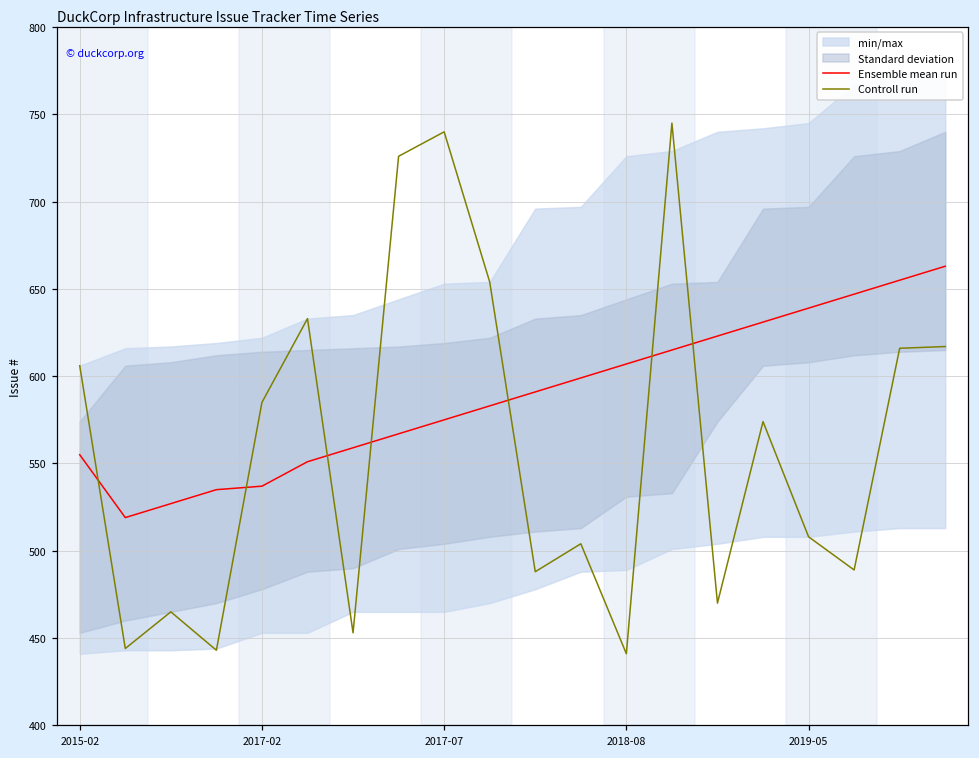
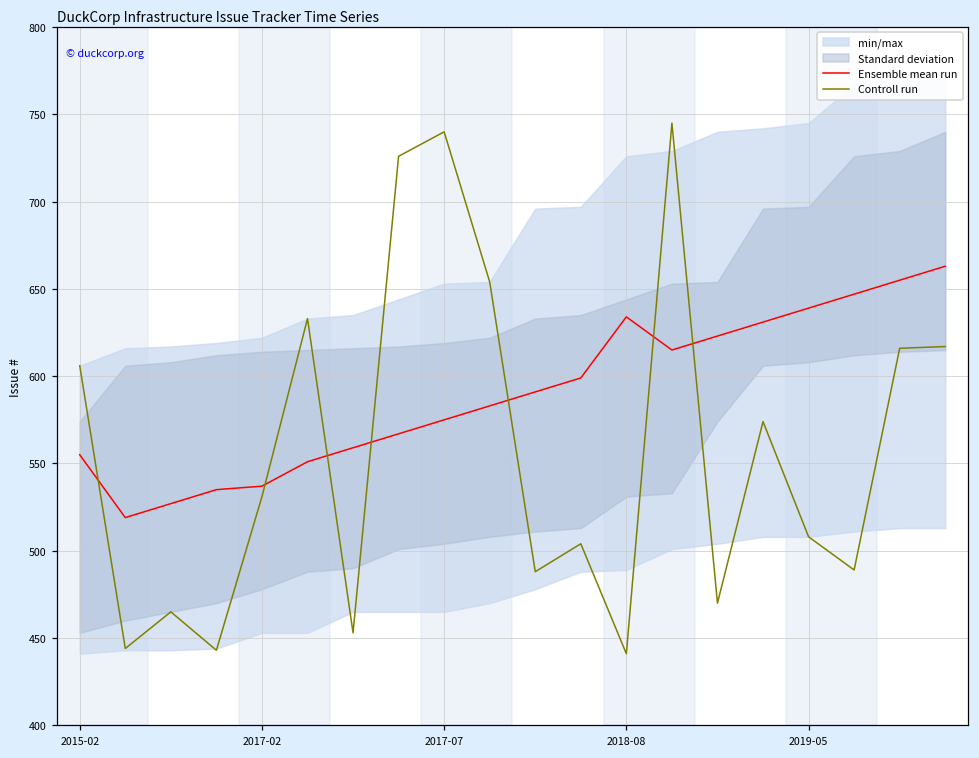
  {
    "Ensemble mean run": {
      "2015-02": 555,
      "2017-02": 537,
-     "2018-08": 607
+     "2018-08": 634
    },
    "Controll run": {
-     "2017-02": 585,
+     "2017-02": 531,
      "2018-08": 441
    }
  }
